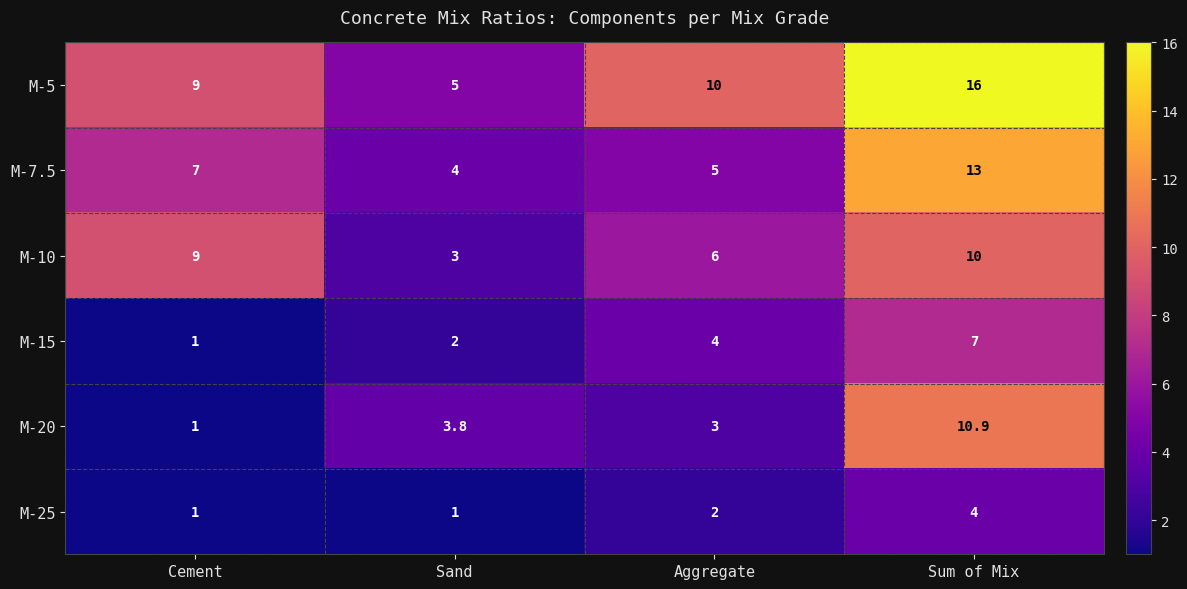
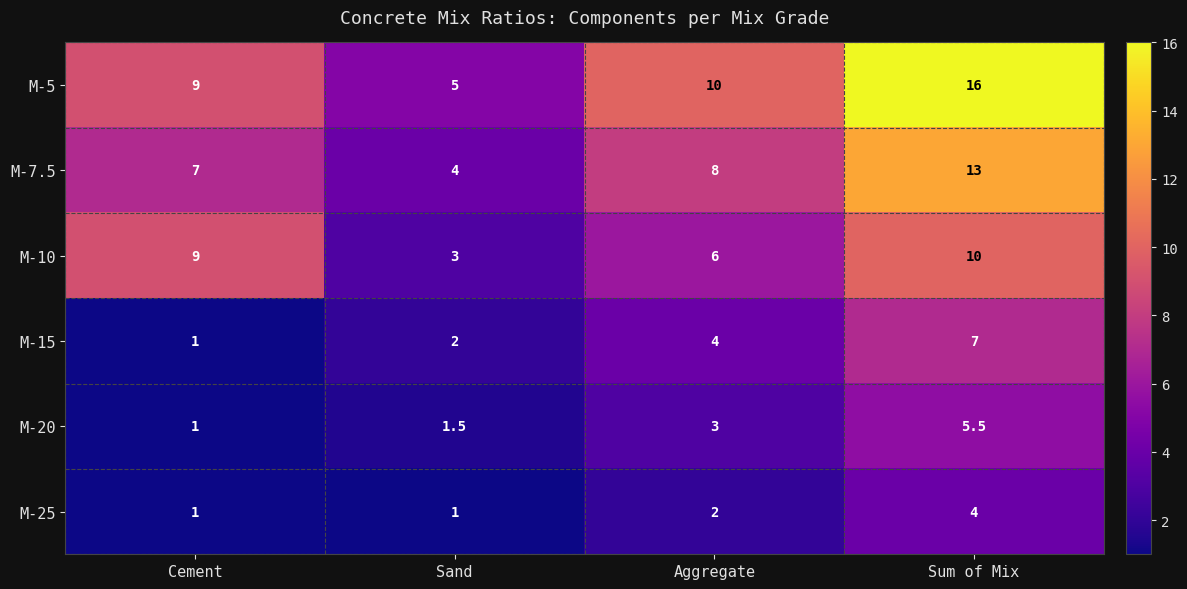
  {
    "M-5": {
      "Cement": 9,
      "Sand": 5,
      "Aggregate": 10,
      "Sum of Mix": 16
    },
    "M-7.5": {
      "Cement": 7,
      "Sand": 4,
-     "Aggregate": 5,
+     "Aggregate": 8,
      "Sum of Mix": 13
    },
    "M-10": {
      "Cement": 9,
      "Sand": 3,
      "Aggregate": 6,
      "Sum of Mix": 10
    },
    "M-15": {
      "Cement": 1,
      "Sand": 2,
      "Aggregate": 4,
      "Sum of Mix": 7
    },
    "M-20": {
      "Cement": 1,
-     "Sand": 3.8,
+     "Sand": 1.5,
      "Aggregate": 3,
-     "Sum of Mix": 10.9
+     "Sum of Mix": 5.5
    },
    "M-25": {
      "Cement": 1,
      "Sand": 1,
      "Aggregate": 2,
      "Sum of Mix": 4
    }
  }
